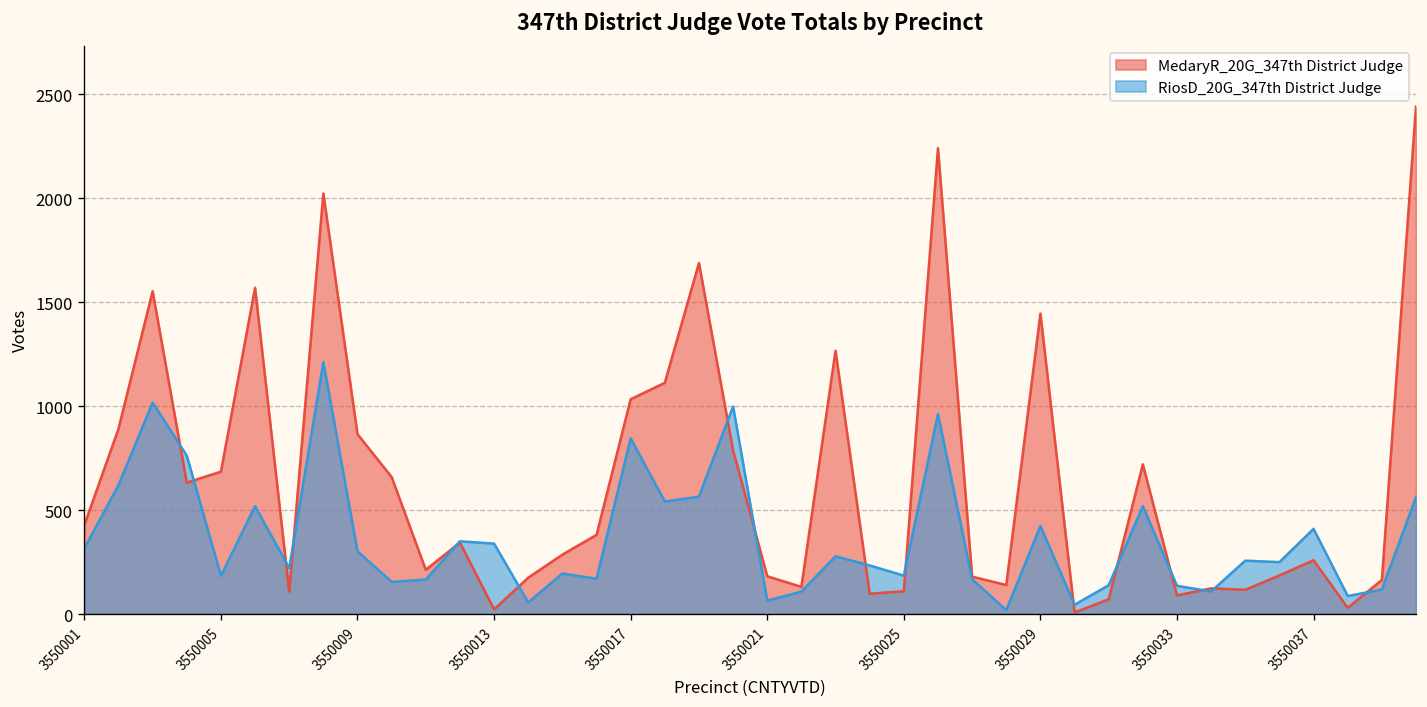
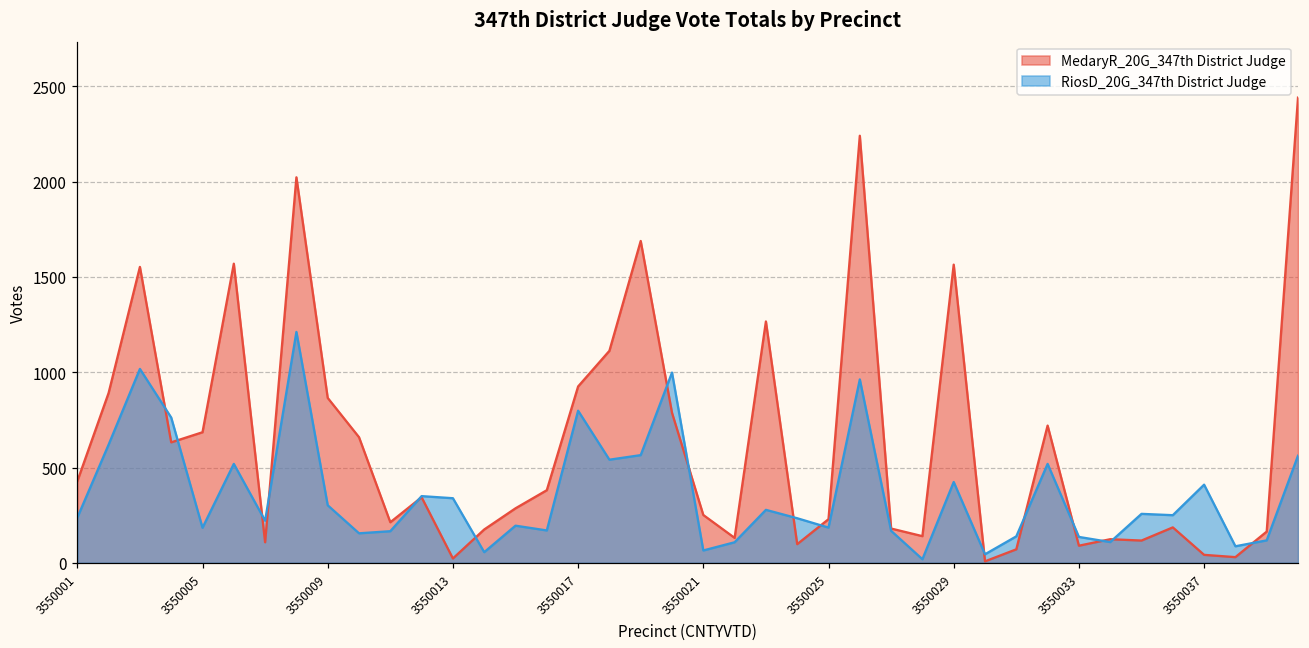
  {
    "MedaryR_20G_347th District Judge": {
      "3550001": 430,
      "3550005": 690,
      "3550009": 870,
      "3550013": 20,
-     "3550017": 1030,
-     "3550021": 180,
-     "3550025": 110,
-     "3550029": 1450,
+     "3550017": 930,
+     "3550021": 250,
+     "3550025": 230,
+     "3550029": 1560,
      "3550033": 90,
-     "3550037": 260
+     "3550037": 40
    },
    "RiosD_20G_347th District Judge": {
-     "3550001": 320,
+     "3550001": 240,
      "3550005": 180,
      "3550009": 300,
      "3550013": 340,
-     "3550017": 850,
+     "3550017": 800,
      "3550021": 70,
      "3550025": 190,
      "3550029": 420,
      "3550033": 140,
      "3550037": 410
    }
  }
